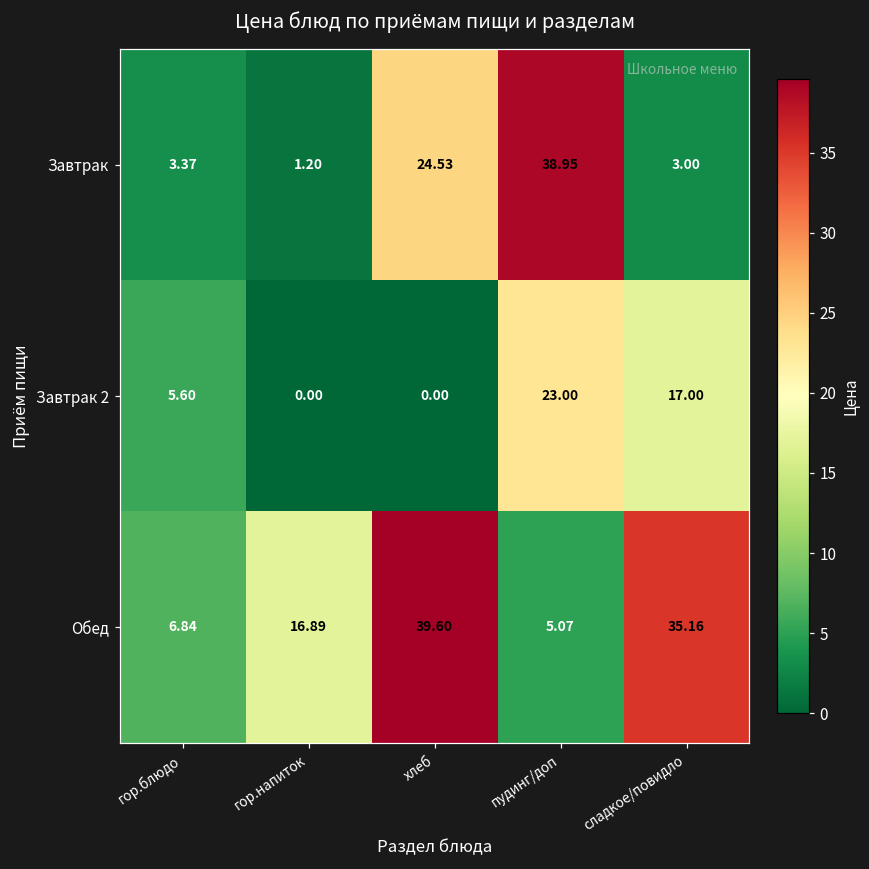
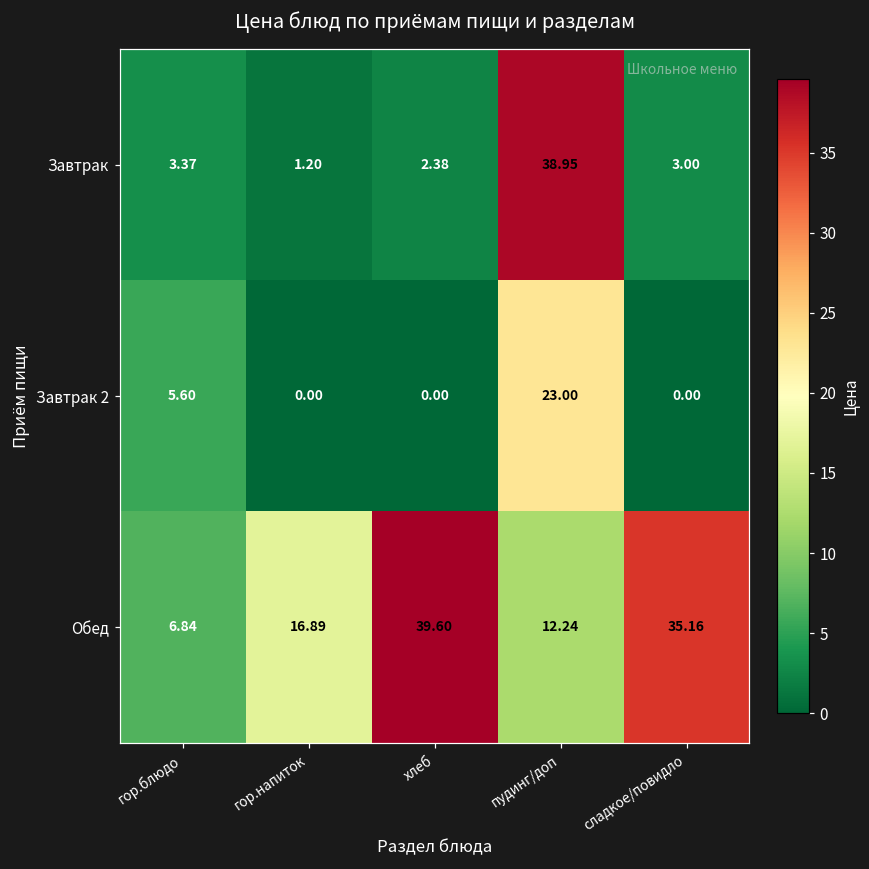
  {
    "Завтрак": {
      "гор.блюдо": 3.37,
      "гор.напиток": 1.20,
-     "хлеб": 24.53,
+     "хлеб": 2.38,
      "пудинг/доп": 38.95
    },
    "Завтрак 2": {
      "гор.блюдо": 5.60,
      "гор.напиток": 0.00,
      "хлеб": 0.00,
      "пудинг/доп": 23.00,
-     "сладкое/повидло": 17.00
+     "сладкое/повидло": 0.00
    },
    "Обед": {
      "гор.блюдо": 6.84,
      "гор.напиток": 16.89,
      "хлеб": 39.60,
-     "пудинг/доп": 5.07,
+     "пудинг/доп": 12.24,
      "сладкое/повидло": 35.16
    }
  }
